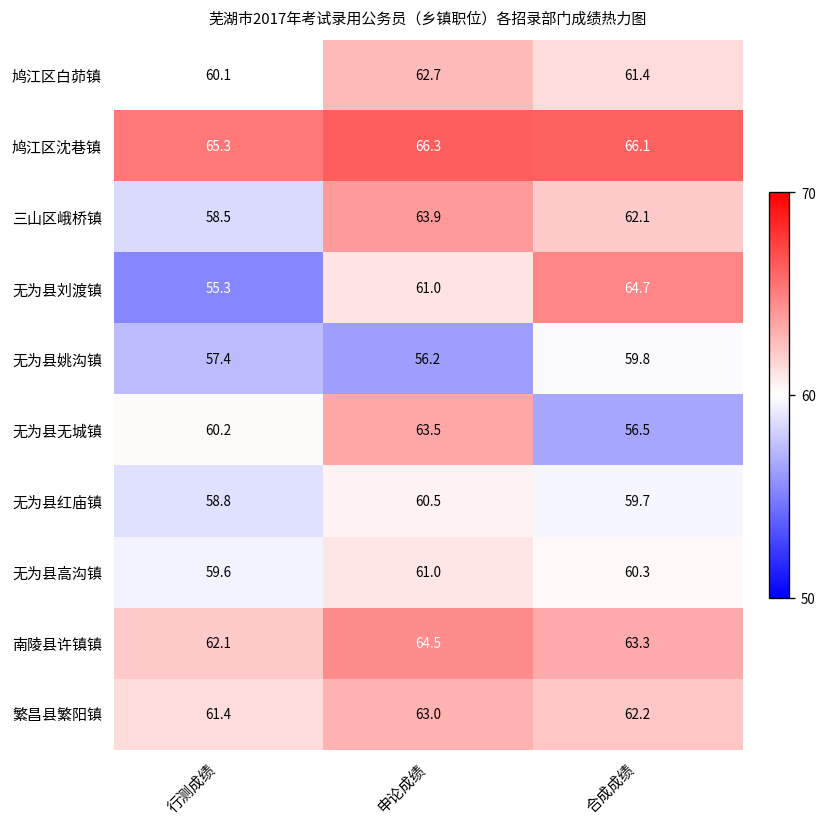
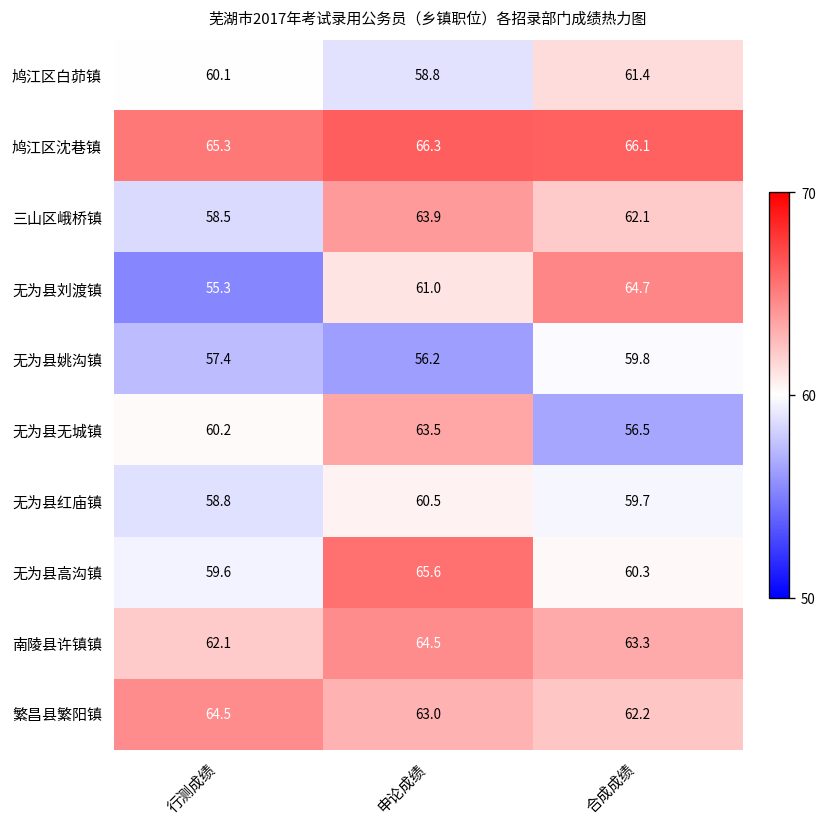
  {
    "鸠江区白茆镇": {
      "行测成绩": 60.1,
-     "申论成绩": 62.7,
+     "申论成绩": 58.8,
      "合成成绩": 61.4
    },
    "鸠江区沈巷镇": {
      "行测成绩": 65.3,
      "申论成绩": 66.3,
      "合成成绩": 66.1
    },
    "三山区峨桥镇": {
      "行测成绩": 58.5,
      "申论成绩": 63.9,
      "合成成绩": 62.1
    },
    "无为县刘渡镇": {
      "行测成绩": 55.3,
      "申论成绩": 61.0,
      "合成成绩": 64.7
    },
    "无为县姚沟镇": {
      "行测成绩": 57.4,
      "申论成绩": 56.2,
      "合成成绩": 59.8
    },
    "无为县无城镇": {
      "行测成绩": 60.2,
      "申论成绩": 63.5,
      "合成成绩": 56.5
    },
    "无为县红庙镇": {
      "行测成绩": 58.8,
      "申论成绩": 60.5,
      "合成成绩": 59.7
    },
    "无为县高沟镇": {
      "行测成绩": 59.6,
-     "申论成绩": 61.0,
+     "申论成绩": 65.6,
      "合成成绩": 60.3
    },
    "南陵县许镇镇": {
      "行测成绩": 62.1,
      "申论成绩": 64.5,
      "合成成绩": 63.3
    },
    "繁昌县繁阳镇": {
-     "行测成绩": 61.4,
+     "行测成绩": 64.5,
      "申论成绩": 63.0,
      "合成成绩": 62.2
    }
  }
